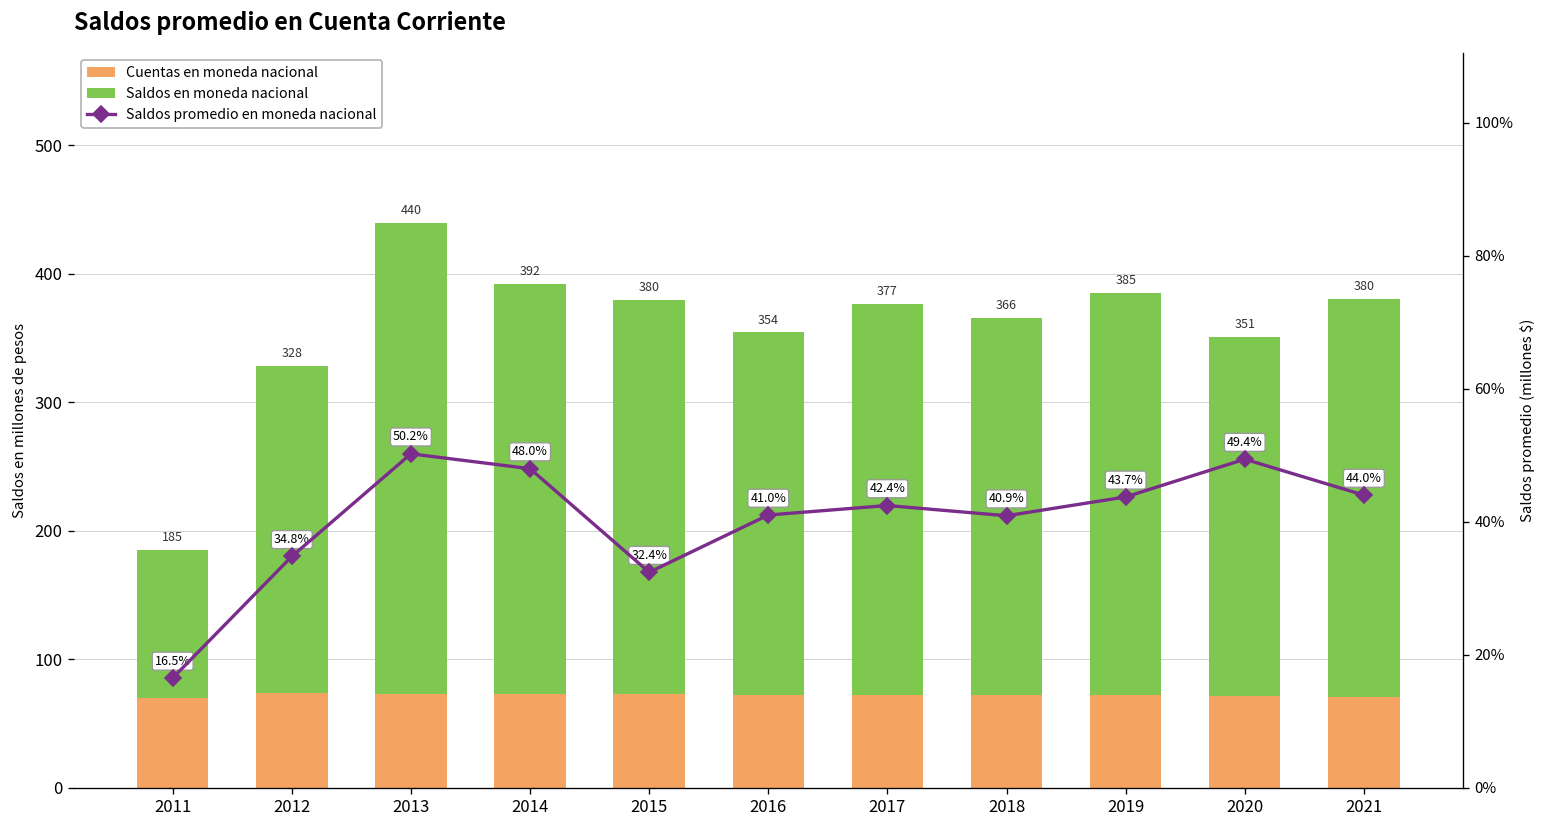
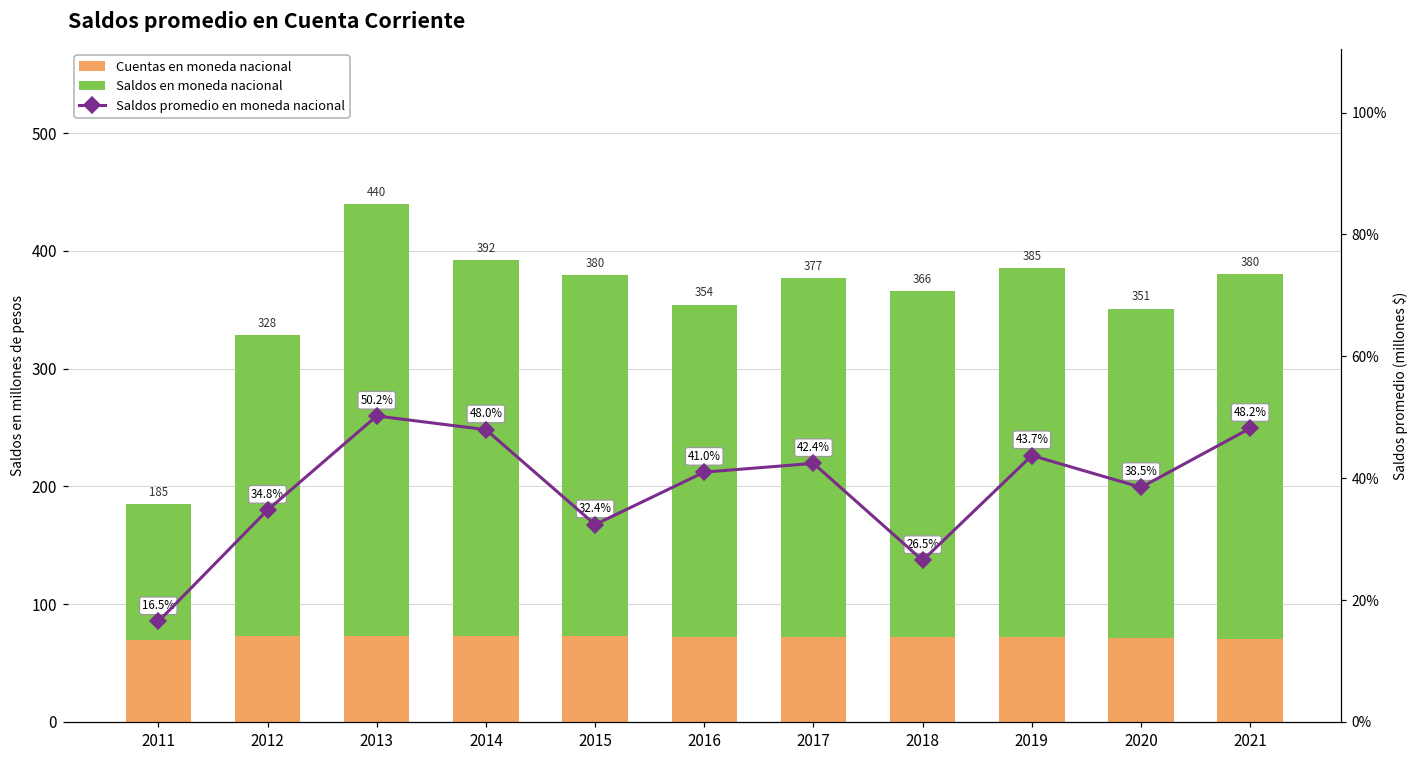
  {
    "Saldos promedio en moneda nacional": {
-     "2018": "40.9%",
-     "2020": "49.4%",
-     "2021": "44.0%"
+     "2018": "26.5%",
+     "2020": "38.5%",
+     "2021": "48.2%"
    }
  }
